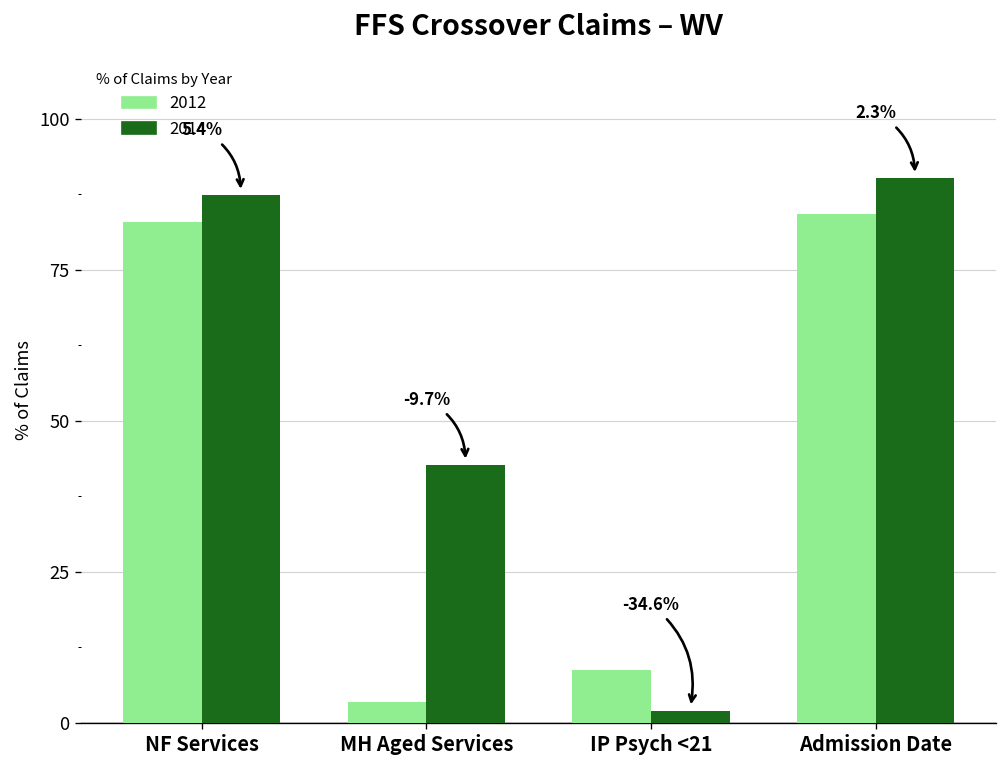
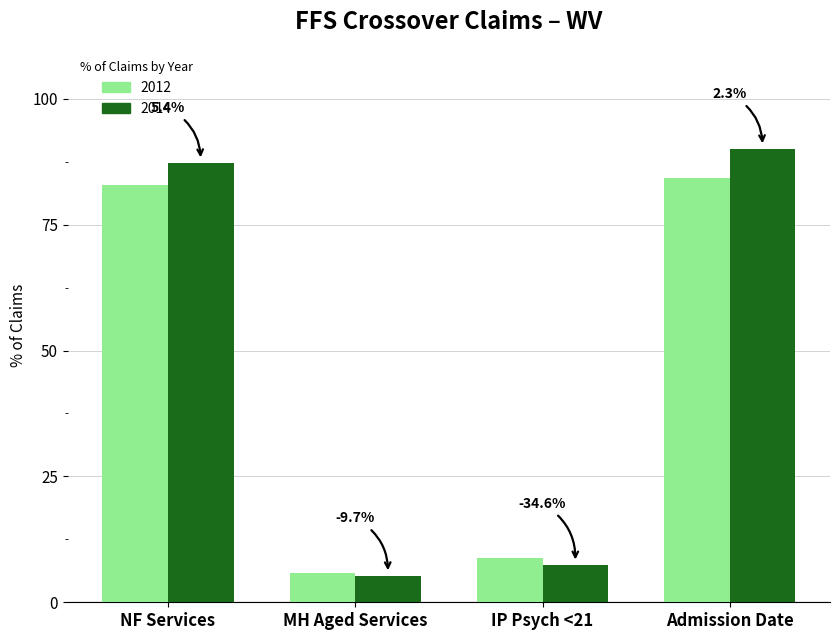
  {
    "2012": {
      "NF Services": 83,
-     "MH Aged Services": 3,
+     "MH Aged Services": 6,
      "IP Psych <21": 9,
      "Admission Date": 84
    },
    "2014": {
-     "MH Aged Services": 43,
-     "IP Psych <21": 2
+     "MH Aged Services": 5,
+     "IP Psych <21": 7
    }
  }
